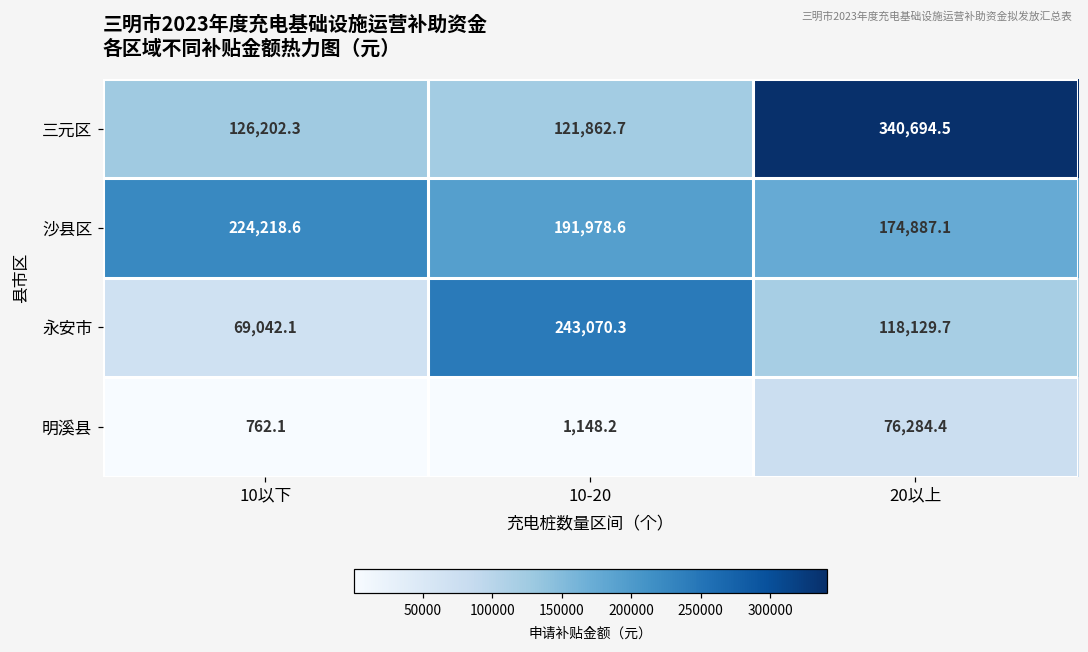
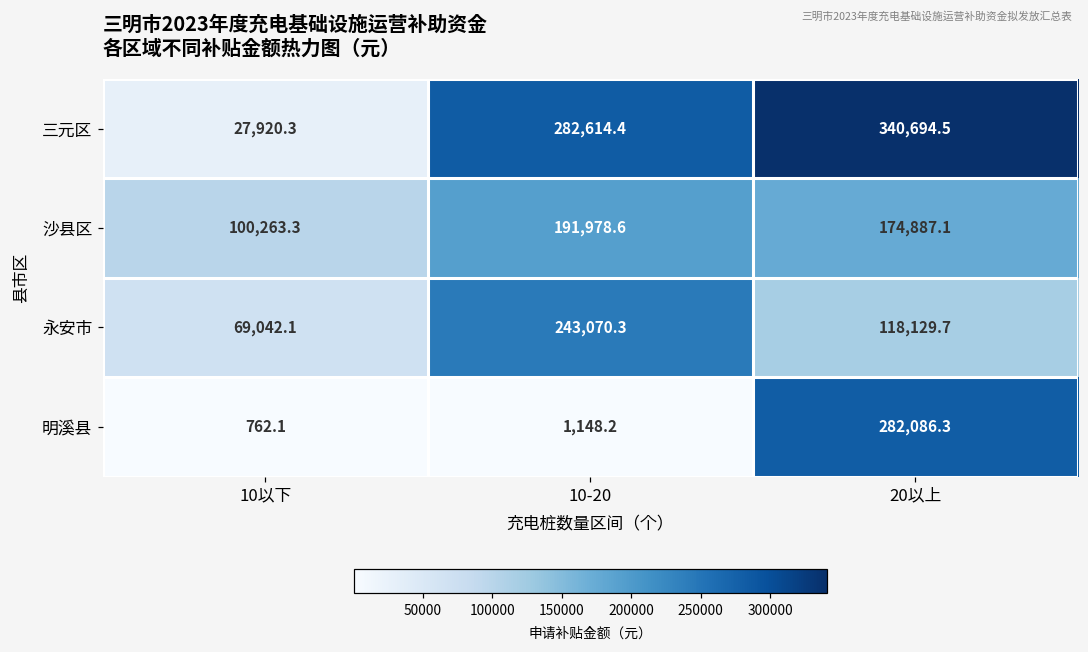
  {
    "三元区": {
-     "10以下": "126,202.3",
-     "10-20": "121,862.7",
+     "10以下": "27,920.3",
+     "10-20": "282,614.4",
      "20以上": "340,694.5"
    },
    "沙县区": {
-     "10以下": "224,218.6",
+     "10以下": "100,263.3",
      "10-20": "191,978.6",
      "20以上": "174,887.1"
    },
    "永安市": {
      "10以下": "69,042.1",
      "10-20": "243,070.3",
      "20以上": "118,129.7"
    },
    "明溪县": {
      "10以下": "762.1",
      "10-20": "1,148.2",
-     "20以上": "76,284.4"
+     "20以上": "282,086.3"
    }
  }
